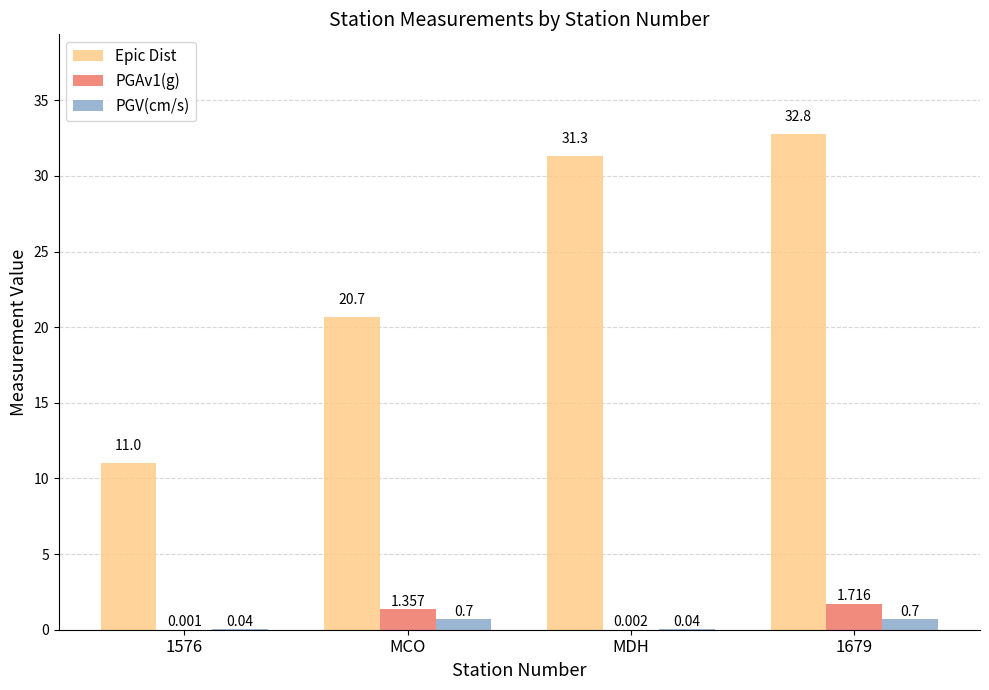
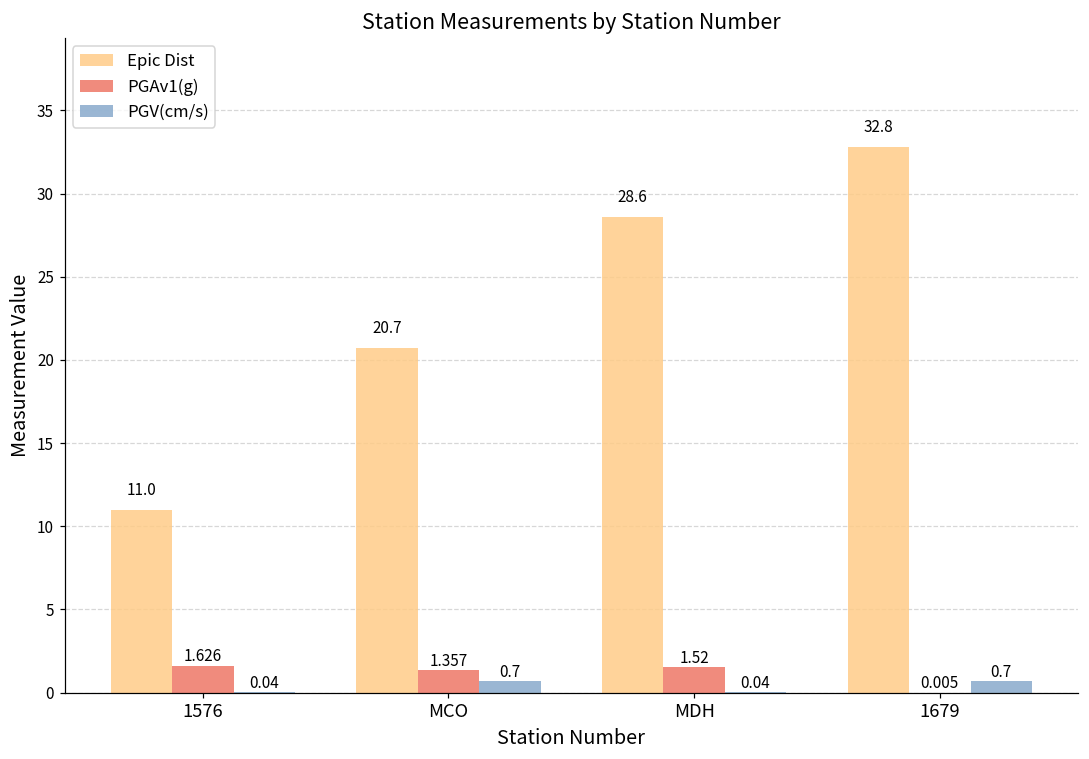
  {
    "Epic Dist": {
      "1576": 11.0,
      "MCO": 20.7,
-     "MDH": 31.3,
+     "MDH": 28.6,
      "1679": 32.8
    },
    "PGAv1(g)": {
-     "1576": 0.001,
+     "1576": 1.626,
      "MCO": 1.357,
-     "MDH": 0.002,
-     "1679": 1.716
+     "MDH": 1.52,
+     "1679": 0.005
    },
    "PGV(cm/s)": {
      "1576": 0.04,
      "MCO": 0.7,
      "MDH": 0.04,
      "1679": 0.7
    }
  }
